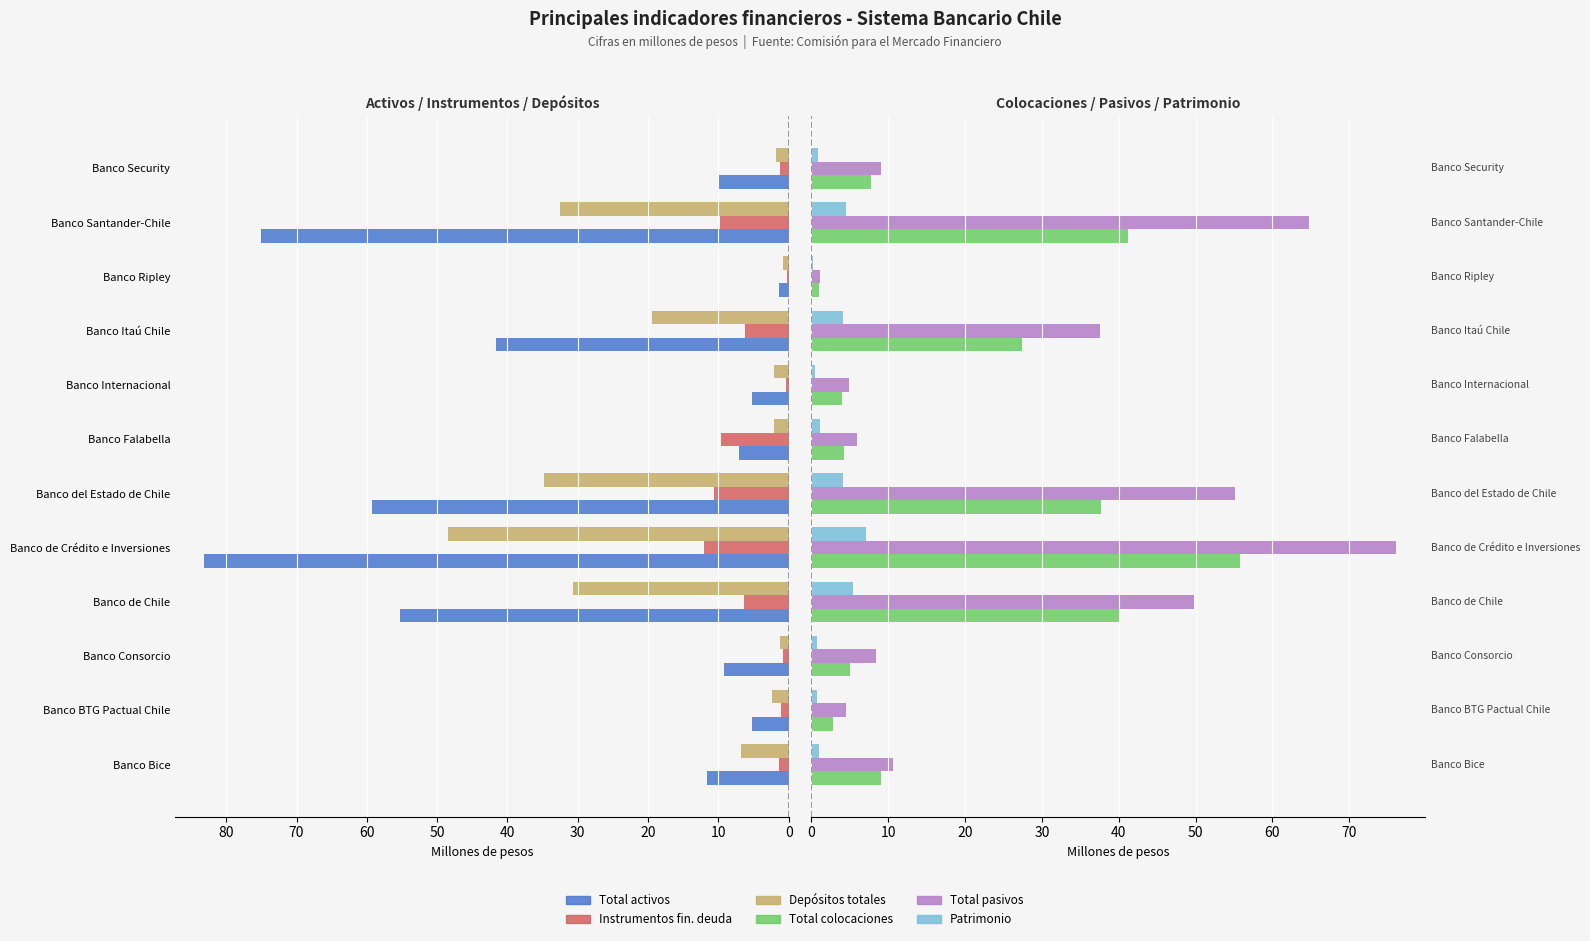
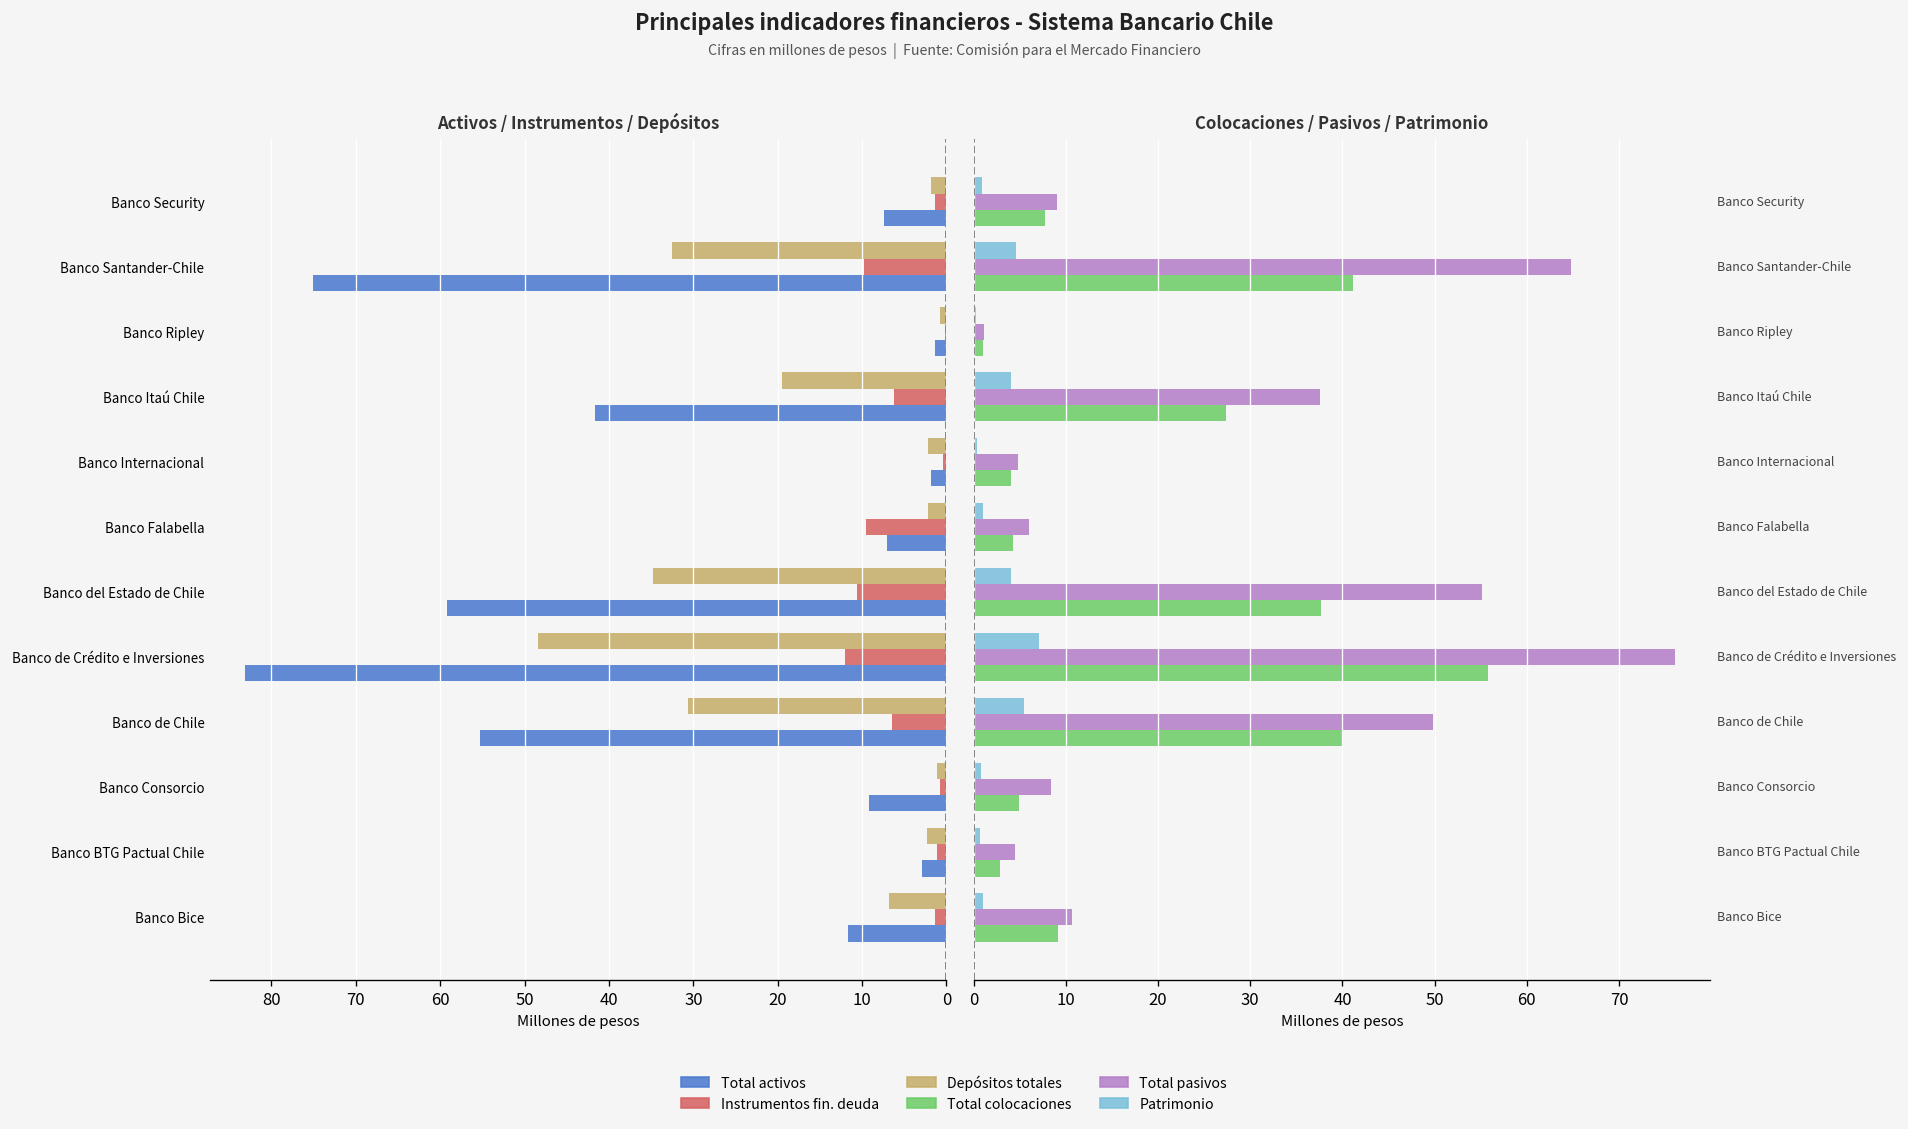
  {
    "Activos / Instrumentos / Depósitos": {
      "Total activos": {
-       "Banco Security": 10,
+       "Banco Security": 7,
        "Banco Santander-Chile": 75,
        "Banco Ripley": 1,
        "Banco Itaú Chile": 42,
-       "Banco Internacional": 5,
+       "Banco Internacional": 2,
        "Banco Falabella": 7,
        "Banco del Estado de Chile": 59,
        "Banco de Crédito e Inversiones": 83,
        "Banco de Chile": 55,
        "Banco Consorcio": 9,
-       "Banco BTG Pactual Chile": 5,
+       "Banco BTG Pactual Chile": 3,
        "Banco Bice": 12
      },
      "Instrumentos fin. deuda": {
        "Banco Security": 1,
        "Banco Santander-Chile": 10,
        "Banco Itaú Chile": 6,
        "Banco Internacional": 0,
        "Banco Falabella": 10,
        "Banco del Estado de Chile": 11,
        "Banco de Crédito e Inversiones": 12,
        "Banco de Chile": 6,
        "Banco Consorcio": 1,
        "Banco BTG Pactual Chile": 1,
        "Banco Bice": 1
      },
      "Depósitos totales": {
        "Banco Security": 2,
        "Banco Santander-Chile": 32,
        "Banco Ripley": 1,
        "Banco Itaú Chile": 20,
        "Banco Internacional": 2,
        "Banco Falabella": 2,
        "Banco del Estado de Chile": 35,
        "Banco de Crédito e Inversiones": 48,
        "Banco de Chile": 31,
        "Banco Consorcio": 1,
        "Banco BTG Pactual Chile": 2,
        "Banco Bice": 7
      }
    }
  }
